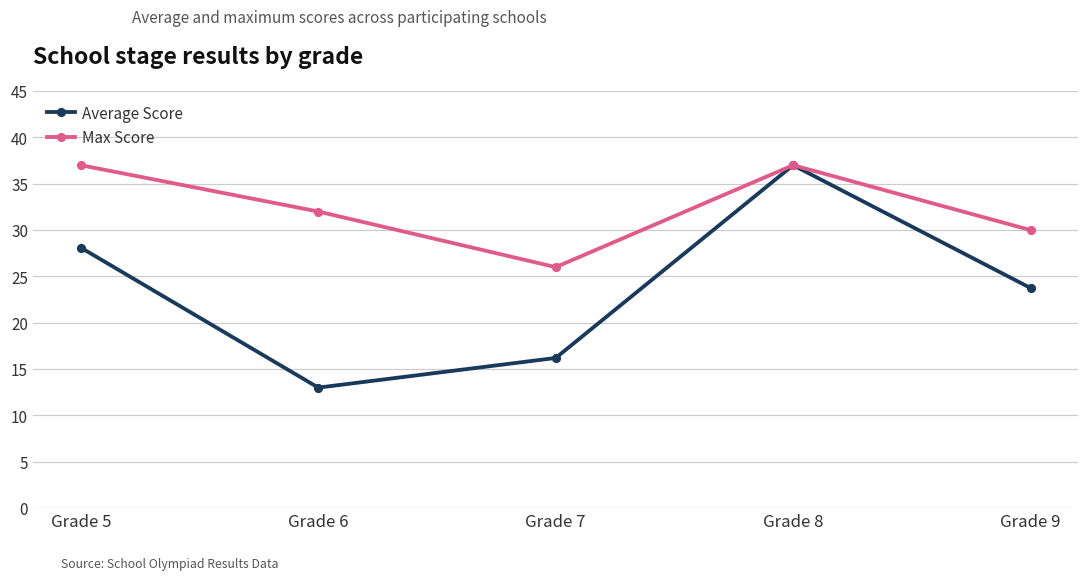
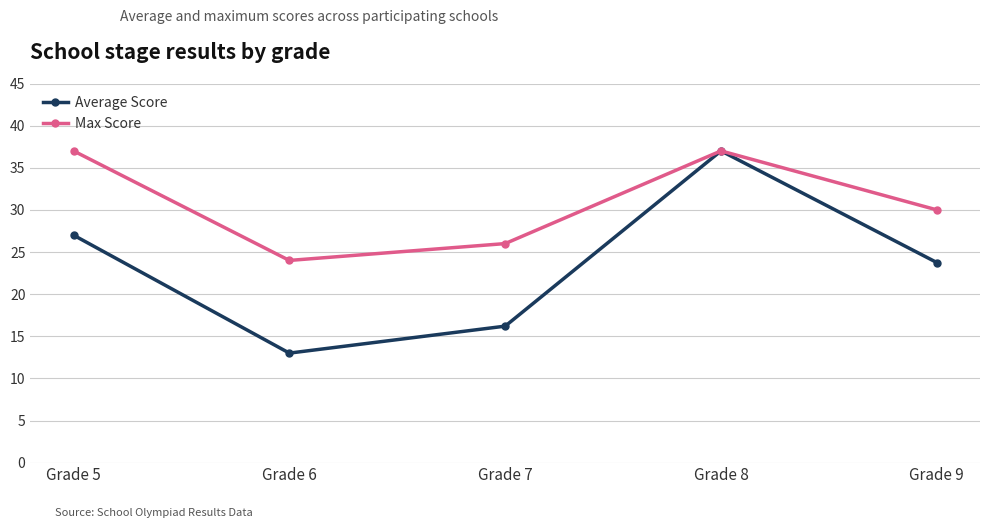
  {
    "Average Score": {
-     "Grade 5": 28,
+     "Grade 5": 27,
      "Grade 6": 13,
      "Grade 7": 16,
      "Grade 9": 24
    },
    "Max Score": {
      "Grade 5": 37,
-     "Grade 6": 32,
+     "Grade 6": 24,
      "Grade 7": 26,
      "Grade 9": 30
    }
  }
